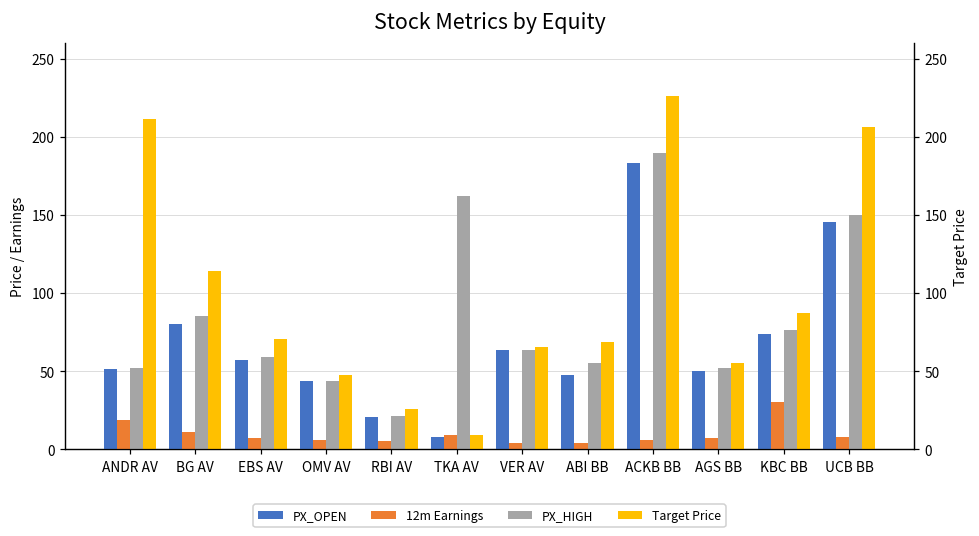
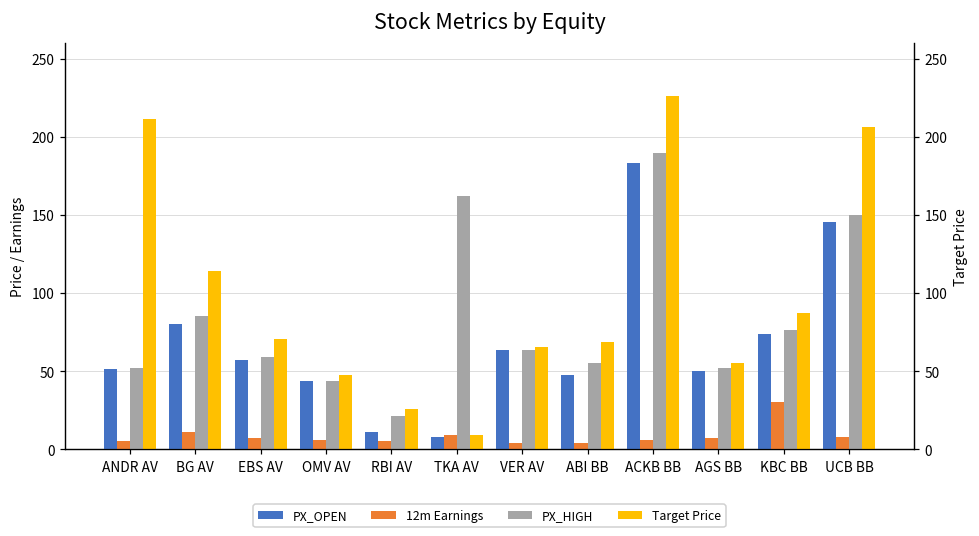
  {
    "PX_OPEN": {
      "ANDR AV": 51,
      "BG AV": 80,
      "EBS AV": 57,
      "OMV AV": 43,
-     "RBI AV": 20,
+     "RBI AV": 11,
      "TKA AV": 8,
      "VER AV": 64,
      "ABI BB": 47,
      "ACKB BB": 183,
      "AGS BB": 50,
      "KBC BB": 74,
      "UCB BB": 146
    },
    "12m Earnings": {
-     "ANDR AV": 19,
+     "ANDR AV": 6,
      "BG AV": 11,
      "EBS AV": 7,
      "OMV AV": 6,
      "RBI AV": 5,
      "TKA AV": 9,
      "VER AV": 4,
      "ABI BB": 4,
      "ACKB BB": 6,
      "AGS BB": 7,
      "KBC BB": 30,
      "UCB BB": 8
    },
    "PX_HIGH": {
      "ANDR AV": 52,
      "BG AV": 86,
      "EBS AV": 59,
      "OMV AV": 43,
      "RBI AV": 22,
      "TKA AV": 162,
      "VER AV": 64,
      "ABI BB": 55,
      "ACKB BB": 190,
      "AGS BB": 52,
      "KBC BB": 76,
      "UCB BB": 150
    },
    "Target Price": {
      "ANDR AV": 211,
      "BG AV": 114,
      "EBS AV": 71,
      "OMV AV": 48,
      "RBI AV": 26,
      "TKA AV": 9,
      "VER AV": 66,
      "ABI BB": 69,
      "ACKB BB": 226,
      "AGS BB": 55,
      "KBC BB": 88,
      "UCB BB": 206
    }
  }
